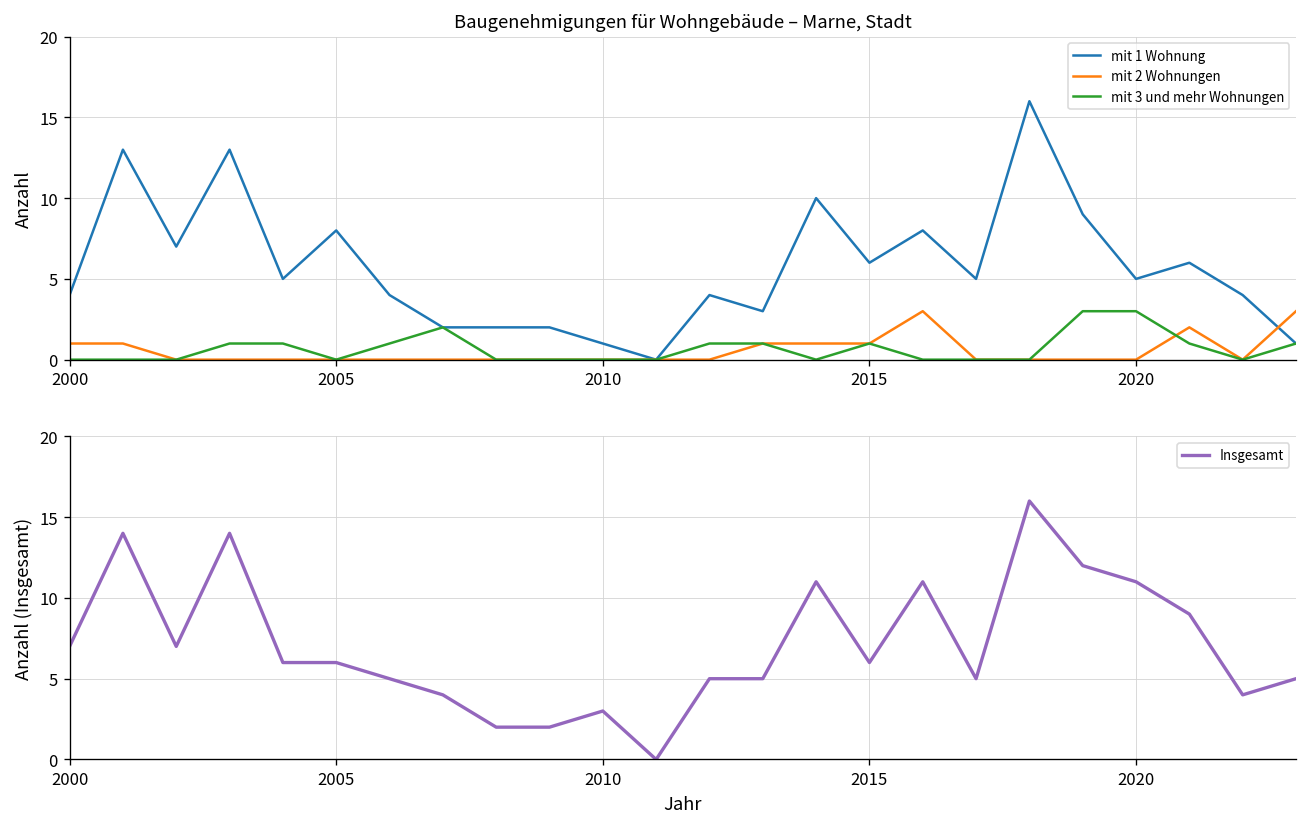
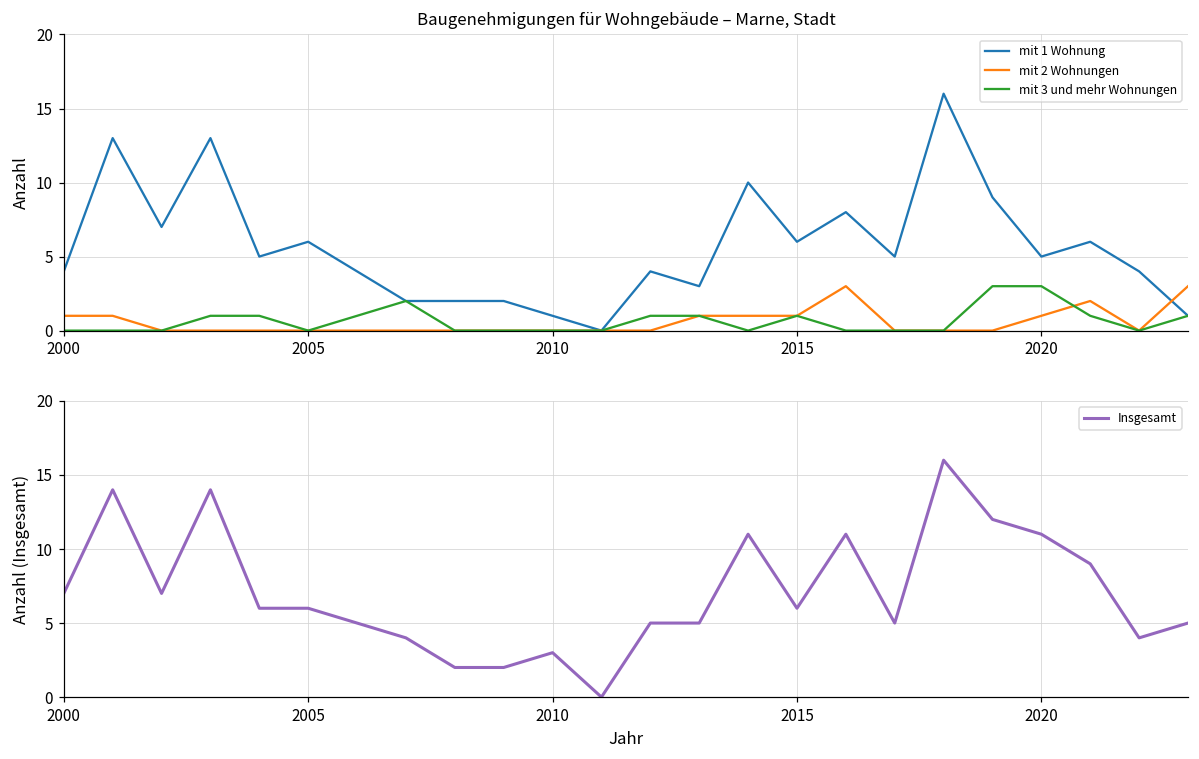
  {
    "Baugenehmigungen für Wohngebäude – Marne, Stadt": {
      "mit 1 Wohnung": {
        "2000": 4,
-       "2005": 8,
+       "2005": 6,
        "2010": 1,
        "2015": 6,
        "2020": 5
      },
      "mit 2 Wohnungen": {
        "2000": 1,
-       "2020": 0
+       "2020": 1
      },
      "mit 3 und mehr Wohnungen": {
        "2000": 0,
        "2020": 3
      }
    }
  }
